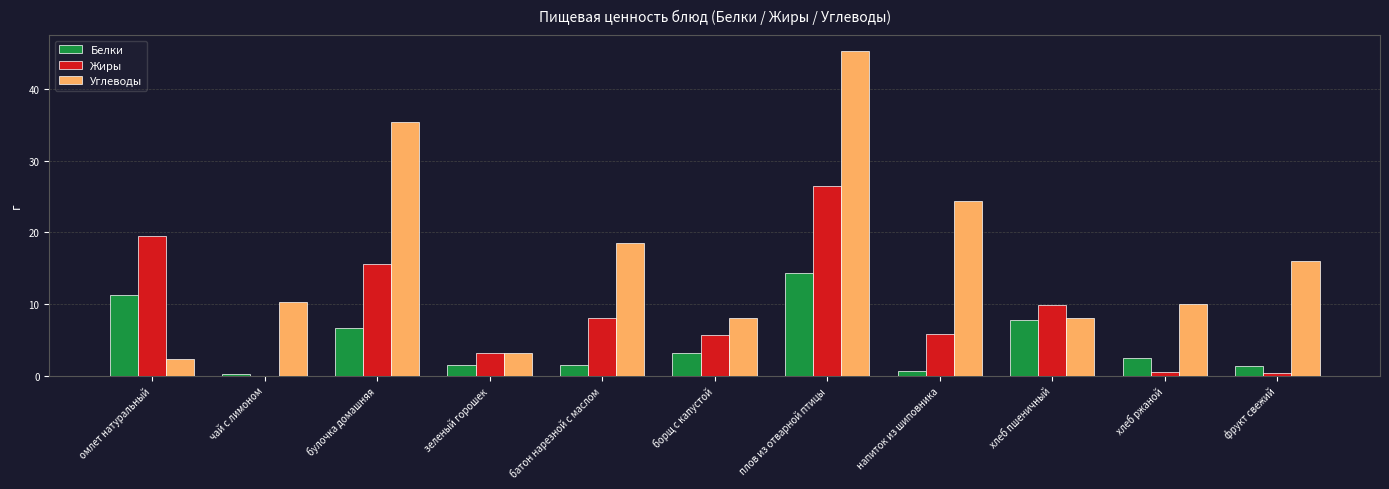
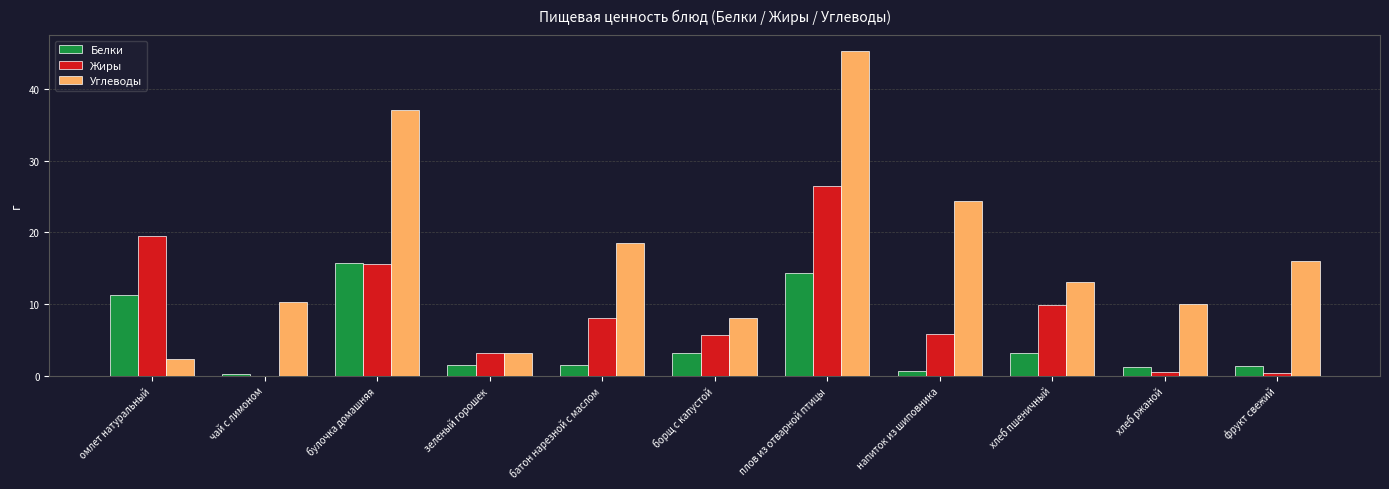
  {
    "Белки": {
      "омлет натуральный": 11,
-     "булочка домашняя": 7,
+     "булочка домашняя": 16,
      "зеленый горошек": 2,
      "батон нарезной с маслом": 2,
      "борщ с капустой": 3,
      "плов из отварной птицы": 14,
      "напиток из шиповника": 1,
-     "хлеб пшеничный": 8,
-     "хлеб ржаной": 2,
+     "хлеб пшеничный": 3,
+     "хлеб ржаной": 1,
      "фрукт свежий": 1
    },
    "Жиры": {
      "омлет натуральный": 20,
      "чай с лимоном": 0,
      "булочка домашняя": 16,
      "зеленый горошек": 3,
      "батон нарезной с маслом": 8,
      "борщ с капустой": 6,
      "плов из отварной птицы": 26,
      "напиток из шиповника": 6,
      "хлеб пшеничный": 10,
      "хлеб ржаной": 1
    },
    "Углеводы": {
      "омлет натуральный": 2,
      "чай с лимоном": 10,
-     "булочка домашняя": 35,
+     "булочка домашняя": 37,
      "зеленый горошек": 3,
      "батон нарезной с маслом": 19,
      "борщ с капустой": 8,
      "плов из отварной птицы": 45,
      "напиток из шиповника": 24,
-     "хлеб пшеничный": 8,
+     "хлеб пшеничный": 13,
      "хлеб ржаной": 10,
      "фрукт свежий": 16
    }
  }
